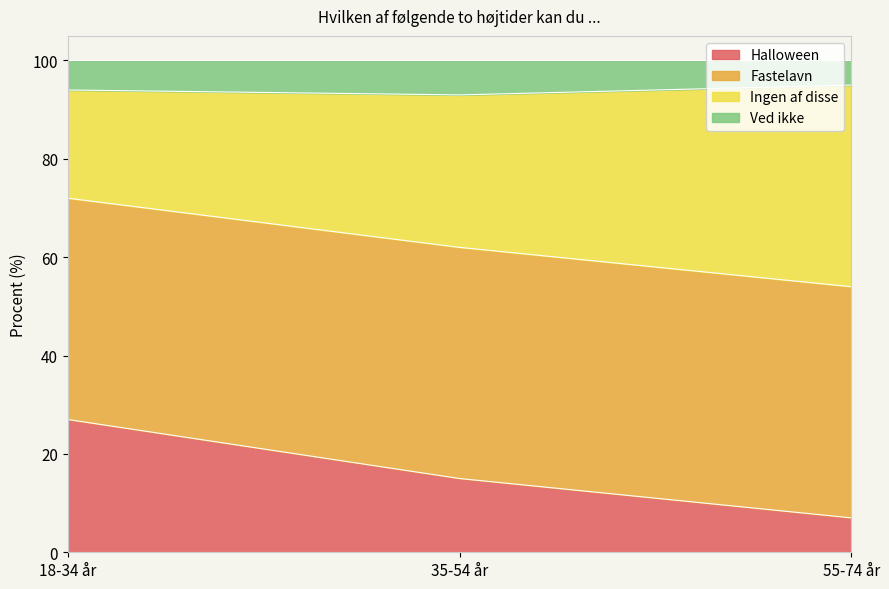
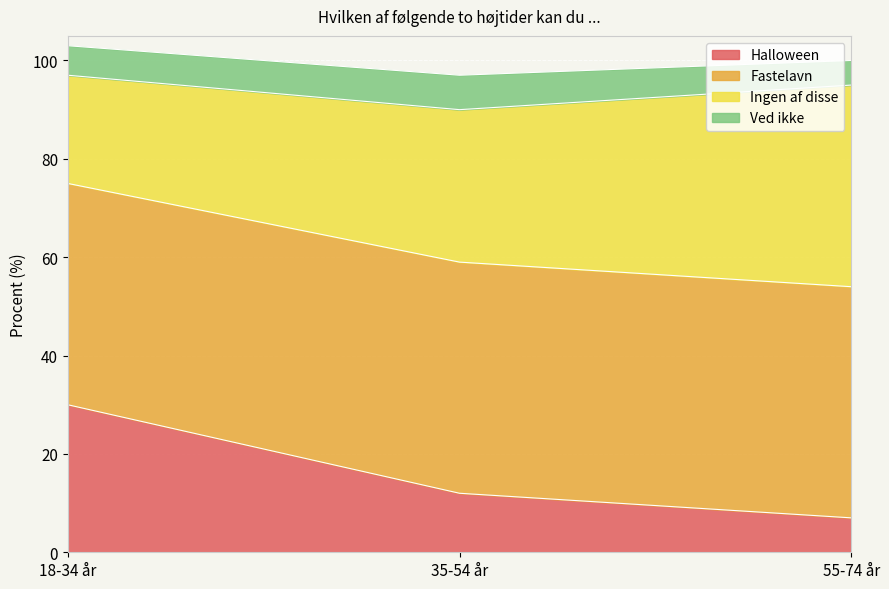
  {
    "Halloween": {
-     "18-34 år": 27,
-     "35-54 år": 15,
+     "18-34 år": 30,
+     "35-54 år": 12,
      "55-74 år": 7
    },
    "Ved ikke": {
      "18-34 år": 6,
      "35-54 år": 7,
      "55-74 år": 5
    }
  }
